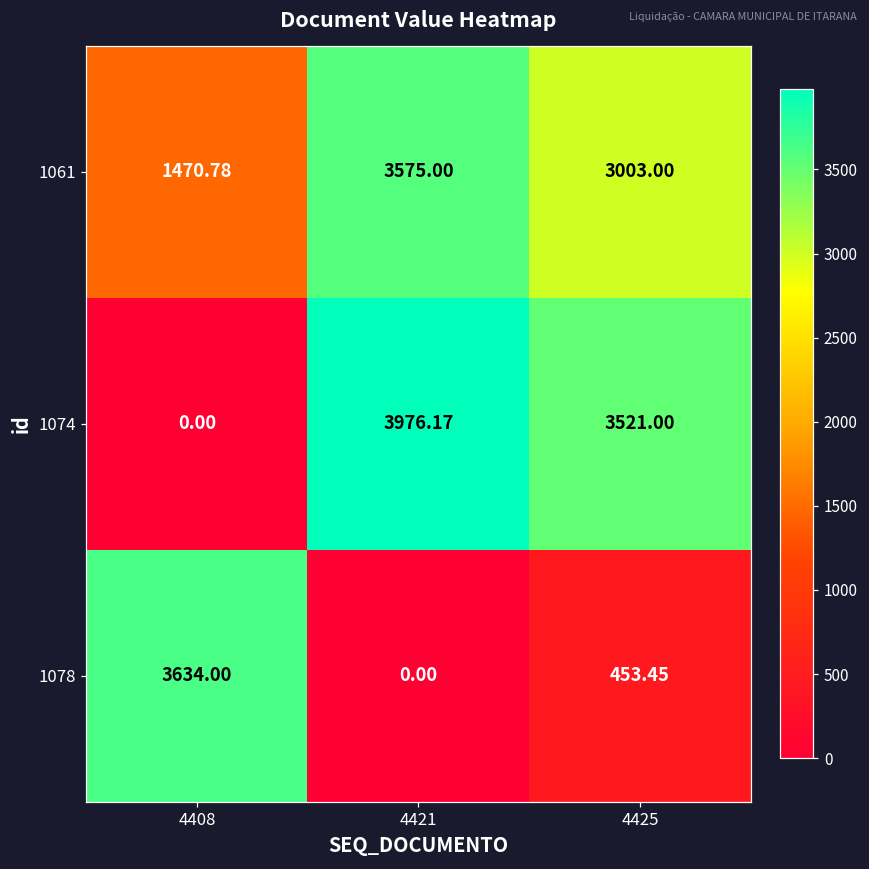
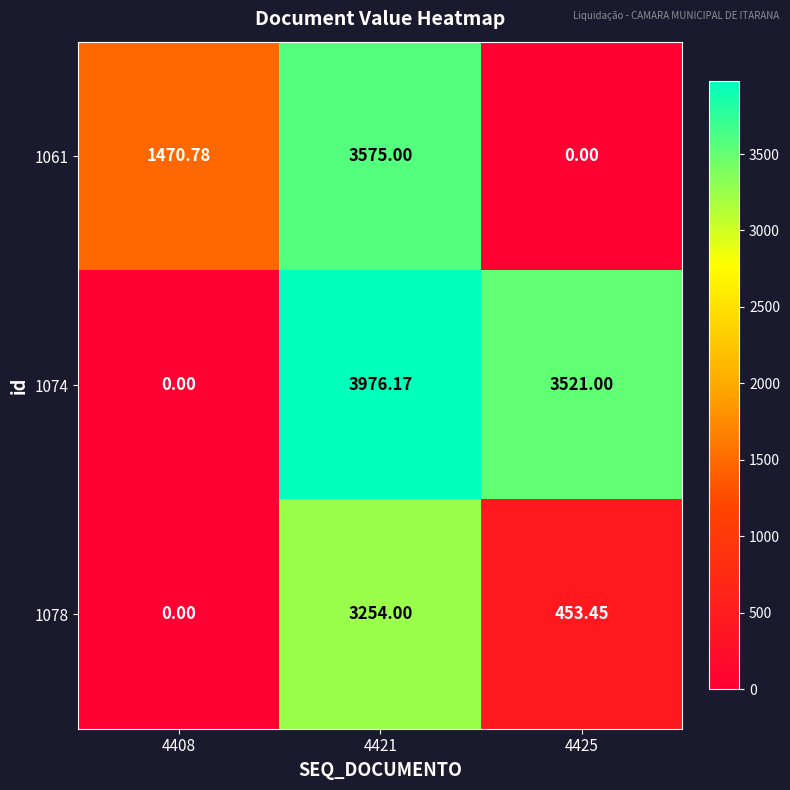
  {
    "1061": {
      "4408": 1470.78,
      "4421": 3575.00,
-     "4425": 3003.00
+     "4425": 0.00
    },
    "1074": {
      "4408": 0.00,
      "4421": 3976.17,
      "4425": 3521.00
    },
    "1078": {
-     "4408": 3634.00,
-     "4421": 0.00,
+     "4408": 0.00,
+     "4421": 3254.00,
      "4425": 453.45
    }
  }
